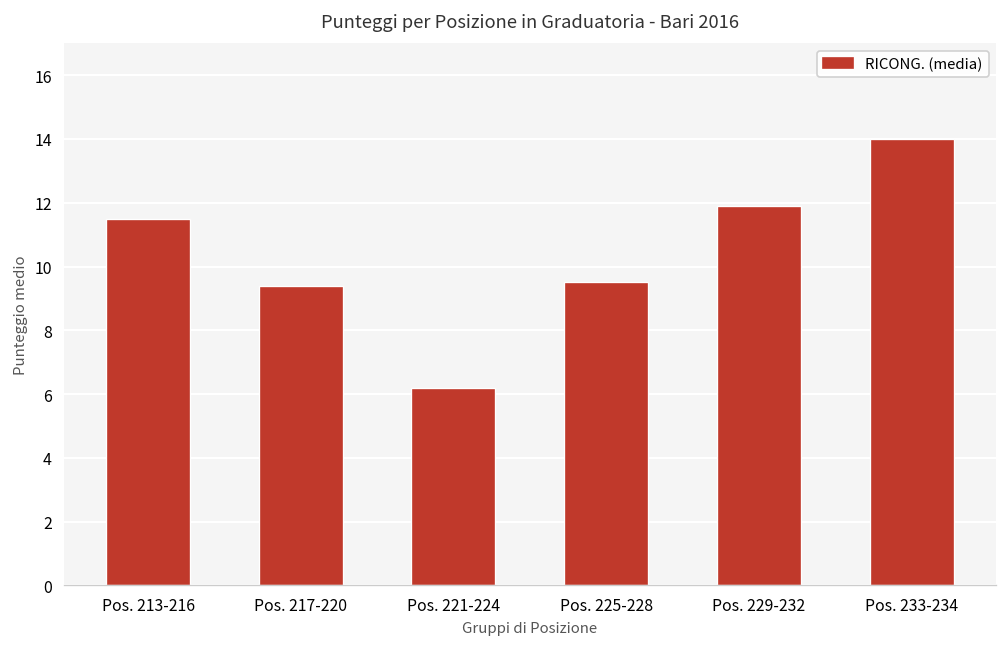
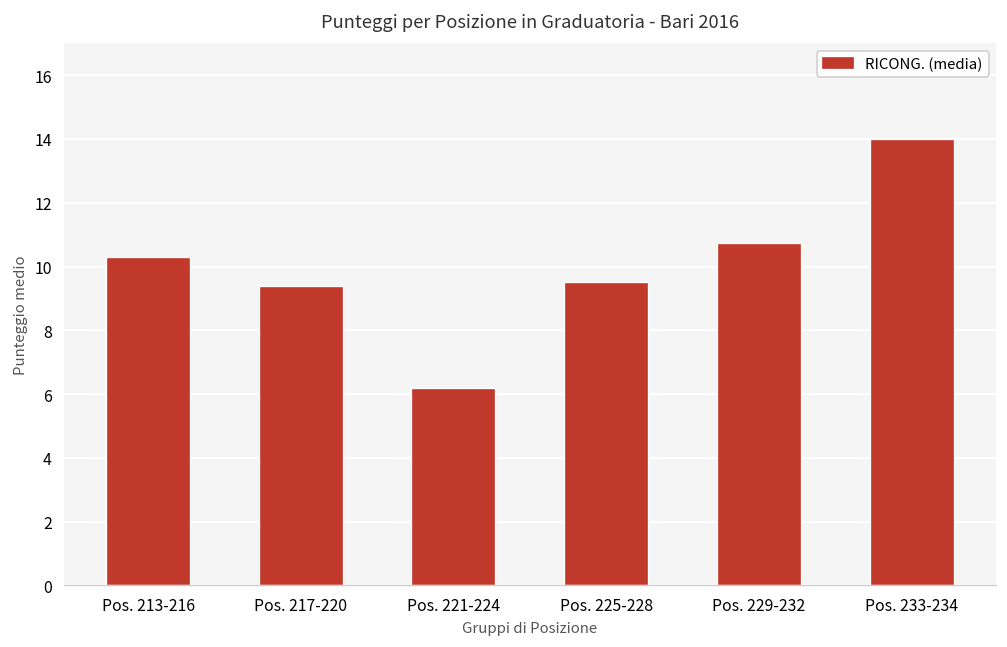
  {
-   "Pos. 213-216": 11.5,
+   "Pos. 213-216": 10.3,
    "Pos. 217-220": 9.4,
    "Pos. 221-224": 6.2,
    "Pos. 225-228": 9.5,
-   "Pos. 229-232": 11.9,
+   "Pos. 229-232": 10.8,
    "Pos. 233-234": 14.0
  }
